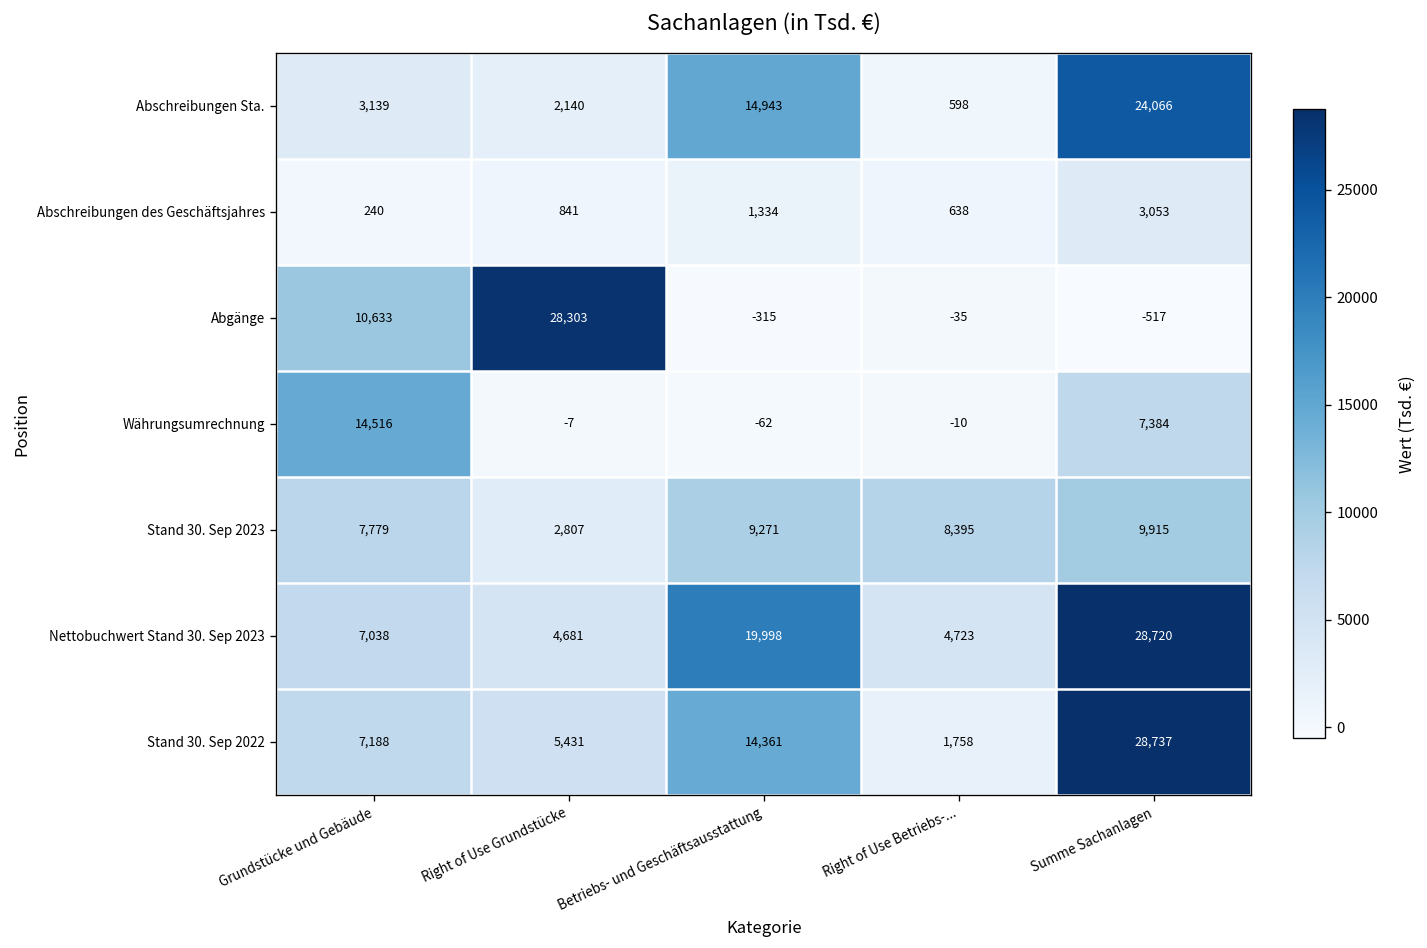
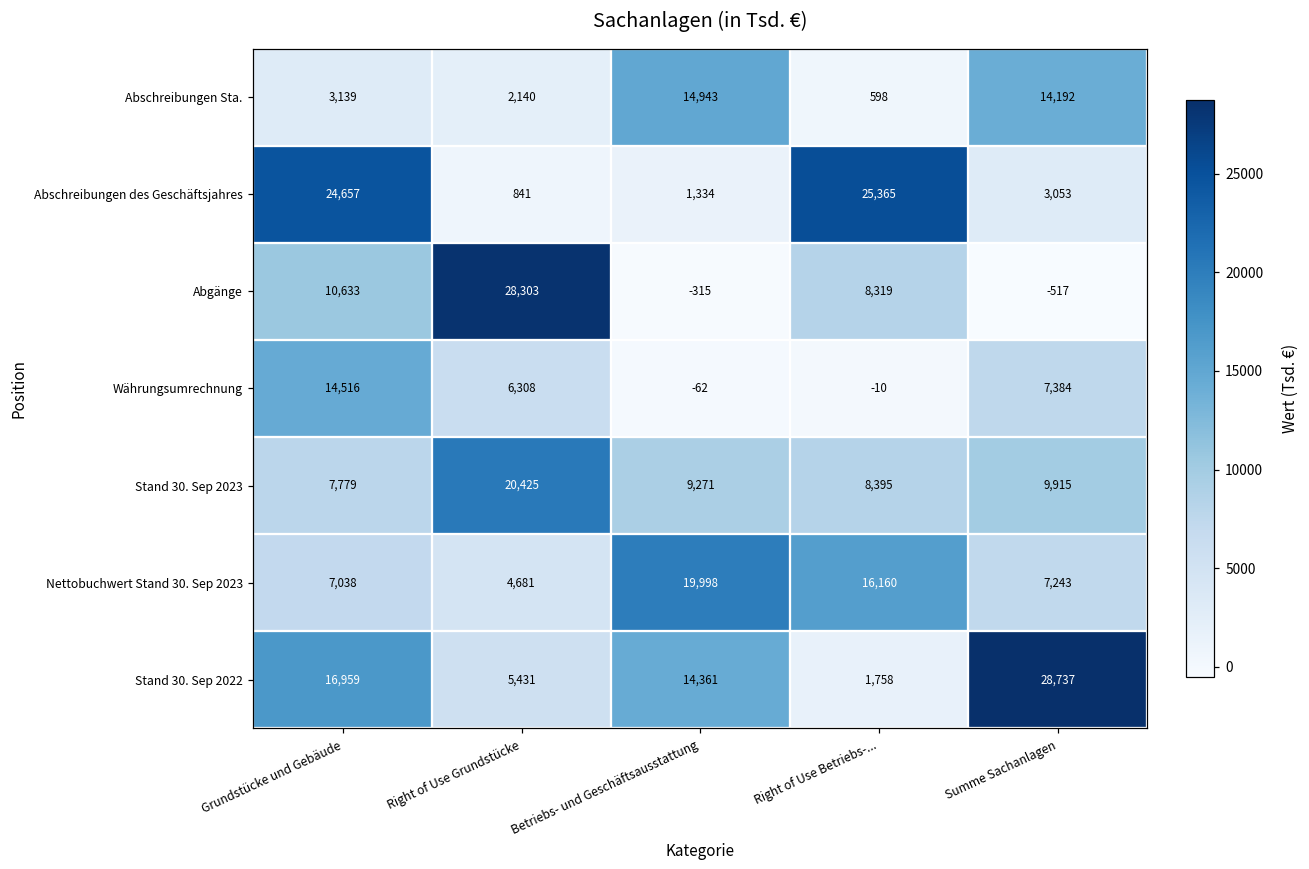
  {
    "Abschreibungen Sta.": {
      "Grundstücke und Gebäude": "3,139",
      "Right of Use Grundstücke": "2,140",
      "Betriebs- und Geschäftsausstattung": "14,943",
      "Right of Use Betriebs-...": "598",
-     "Summe Sachanlagen": "24,066"
+     "Summe Sachanlagen": "14,192"
    },
    "Abschreibungen des Geschäftsjahres": {
-     "Grundstücke und Gebäude": "240",
+     "Grundstücke und Gebäude": "24,657",
      "Right of Use Grundstücke": "841",
      "Betriebs- und Geschäftsausstattung": "1,334",
-     "Right of Use Betriebs-...": "638",
+     "Right of Use Betriebs-...": "25,365",
      "Summe Sachanlagen": "3,053"
    },
    "Abgänge": {
      "Grundstücke und Gebäude": "10,633",
      "Right of Use Grundstücke": "28,303",
      "Betriebs- und Geschäftsausstattung": "-315",
-     "Right of Use Betriebs-...": "-35",
+     "Right of Use Betriebs-...": "8,319",
      "Summe Sachanlagen": "-517"
    },
    "Währungsumrechnung": {
      "Grundstücke und Gebäude": "14,516",
-     "Right of Use Grundstücke": "-7",
+     "Right of Use Grundstücke": "6,308",
      "Betriebs- und Geschäftsausstattung": "-62",
      "Right of Use Betriebs-...": "-10",
      "Summe Sachanlagen": "7,384"
    },
    "Stand 30. Sep 2023": {
      "Grundstücke und Gebäude": "7,779",
-     "Right of Use Grundstücke": "2,807",
+     "Right of Use Grundstücke": "20,425",
      "Betriebs- und Geschäftsausstattung": "9,271",
      "Right of Use Betriebs-...": "8,395",
      "Summe Sachanlagen": "9,915"
    },
    "Nettobuchwert Stand 30. Sep 2023": {
      "Grundstücke und Gebäude": "7,038",
      "Right of Use Grundstücke": "4,681",
      "Betriebs- und Geschäftsausstattung": "19,998",
-     "Right of Use Betriebs-...": "4,723",
-     "Summe Sachanlagen": "28,720"
+     "Right of Use Betriebs-...": "16,160",
+     "Summe Sachanlagen": "7,243"
    },
    "Stand 30. Sep 2022": {
-     "Grundstücke und Gebäude": "7,188",
+     "Grundstücke und Gebäude": "16,959",
      "Right of Use Grundstücke": "5,431",
      "Betriebs- und Geschäftsausstattung": "14,361",
      "Right of Use Betriebs-...": "1,758",
      "Summe Sachanlagen": "28,737"
    }
  }
